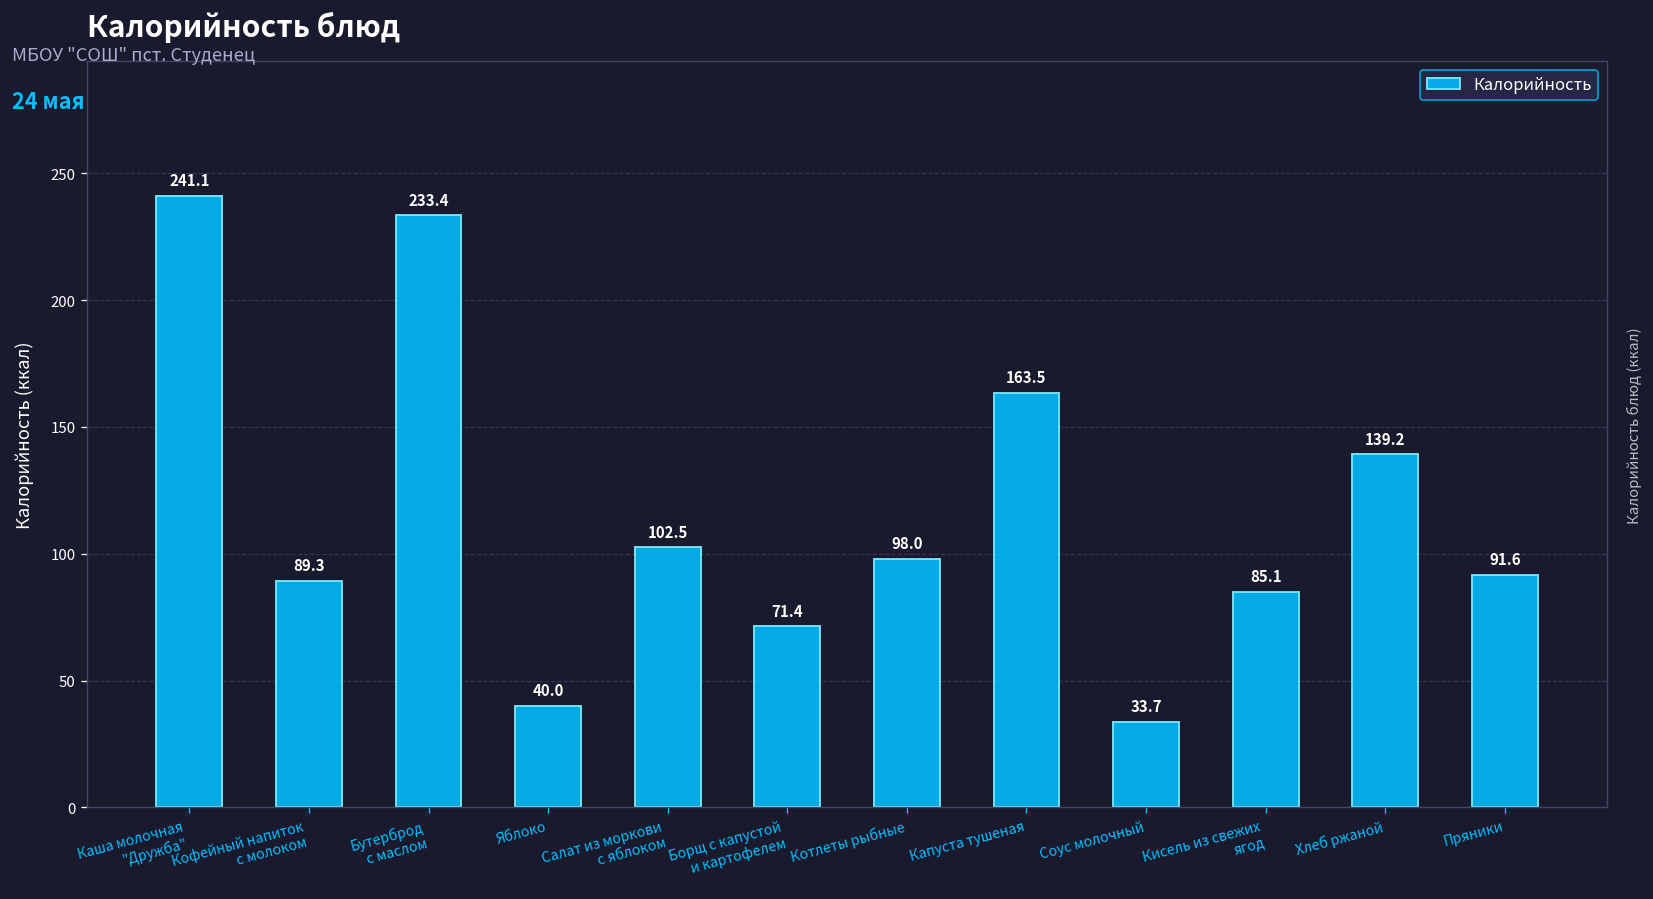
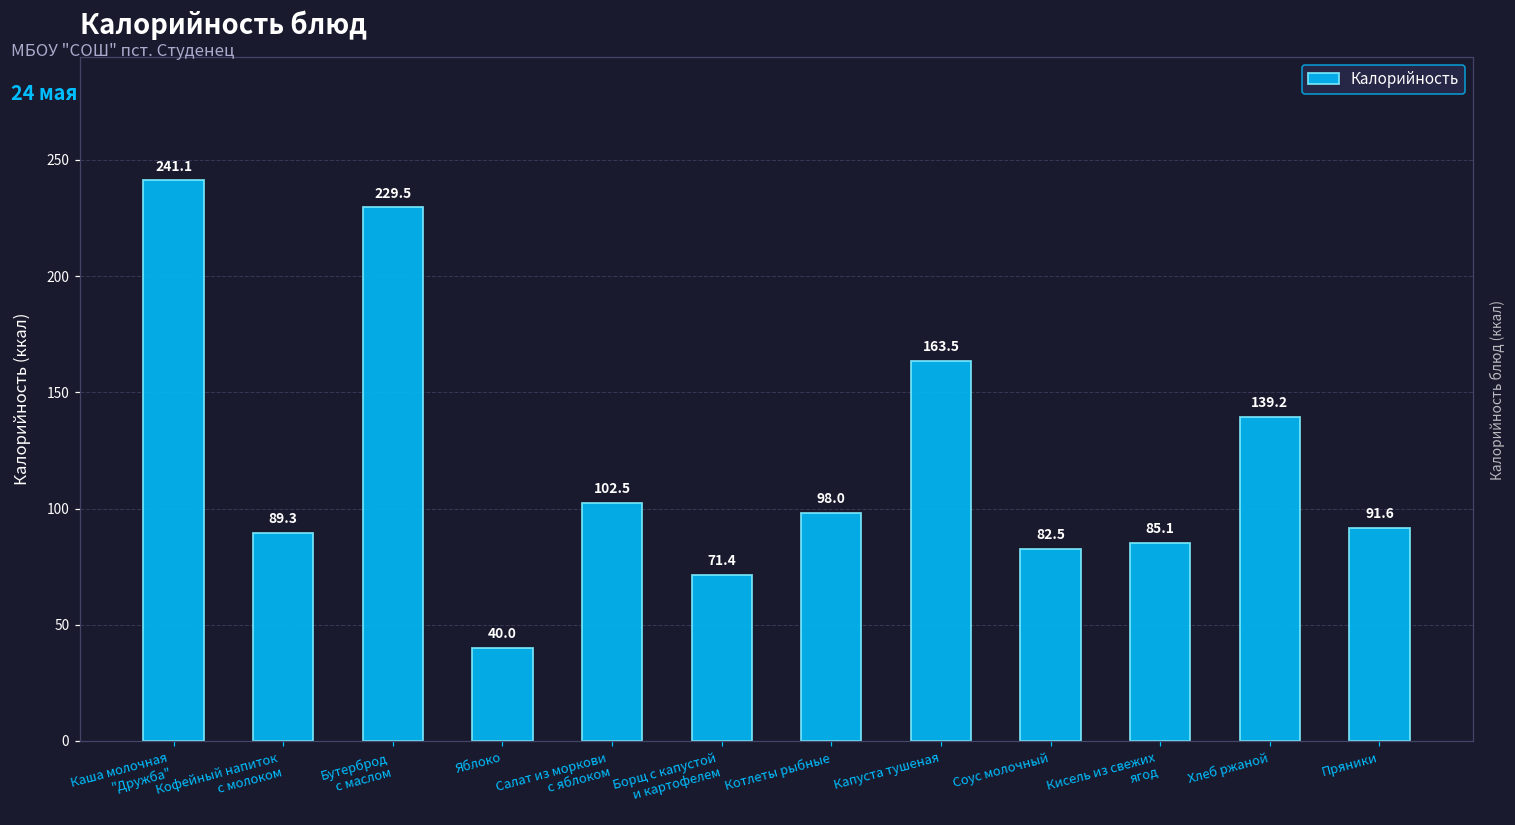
  {
    "Каша молочная \"Дружба\"": 241.1,
    "Кофейный напиток с молоком": 89.3,
-   "Бутерброд с маслом": 233.4,
+   "Бутерброд с маслом": 229.5,
    "Яблоко": 40.0,
    "Салат из моркови с яблоком": 102.5,
    "Борщ с капустой и картофелем": 71.4,
    "Котлеты рыбные": 98.0,
    "Капуста тушеная": 163.5,
-   "Соус молочный": 33.7,
+   "Соус молочный": 82.5,
    "Кисель из свежих ягод": 85.1,
    "Хлеб ржаной": 139.2,
    "Пряники": 91.6
  }
